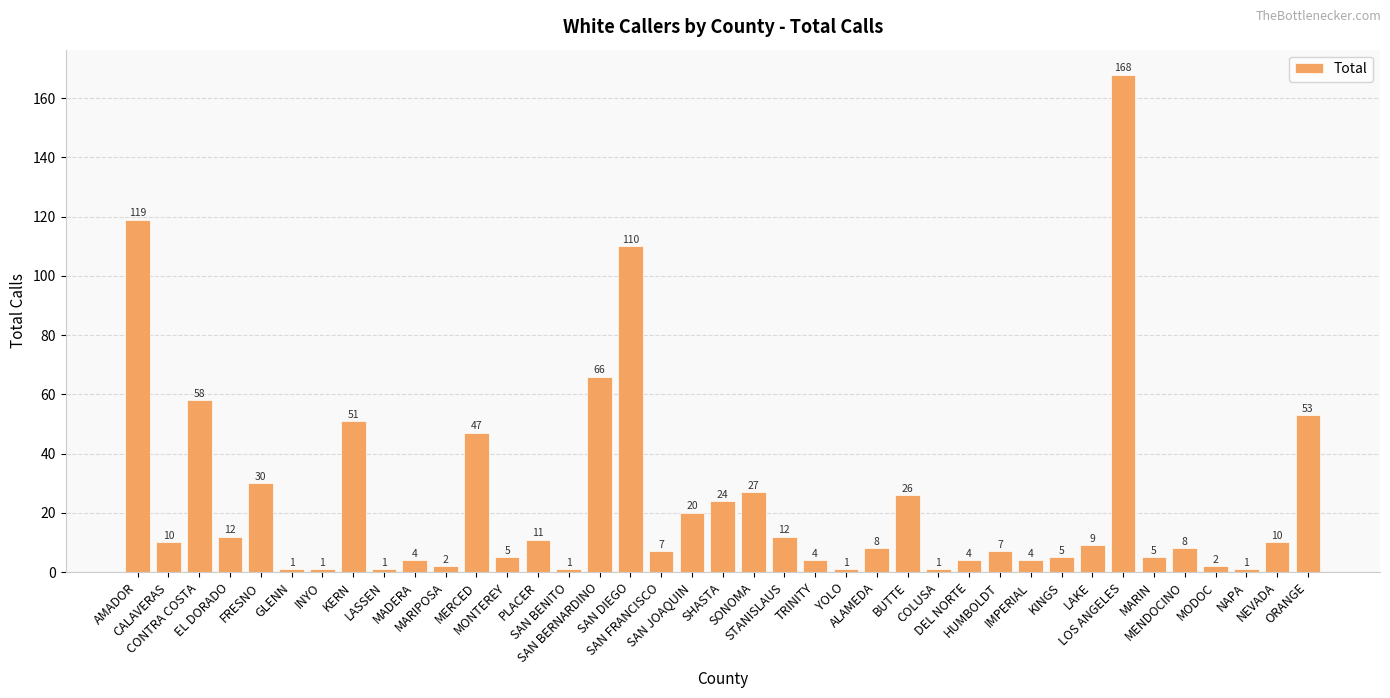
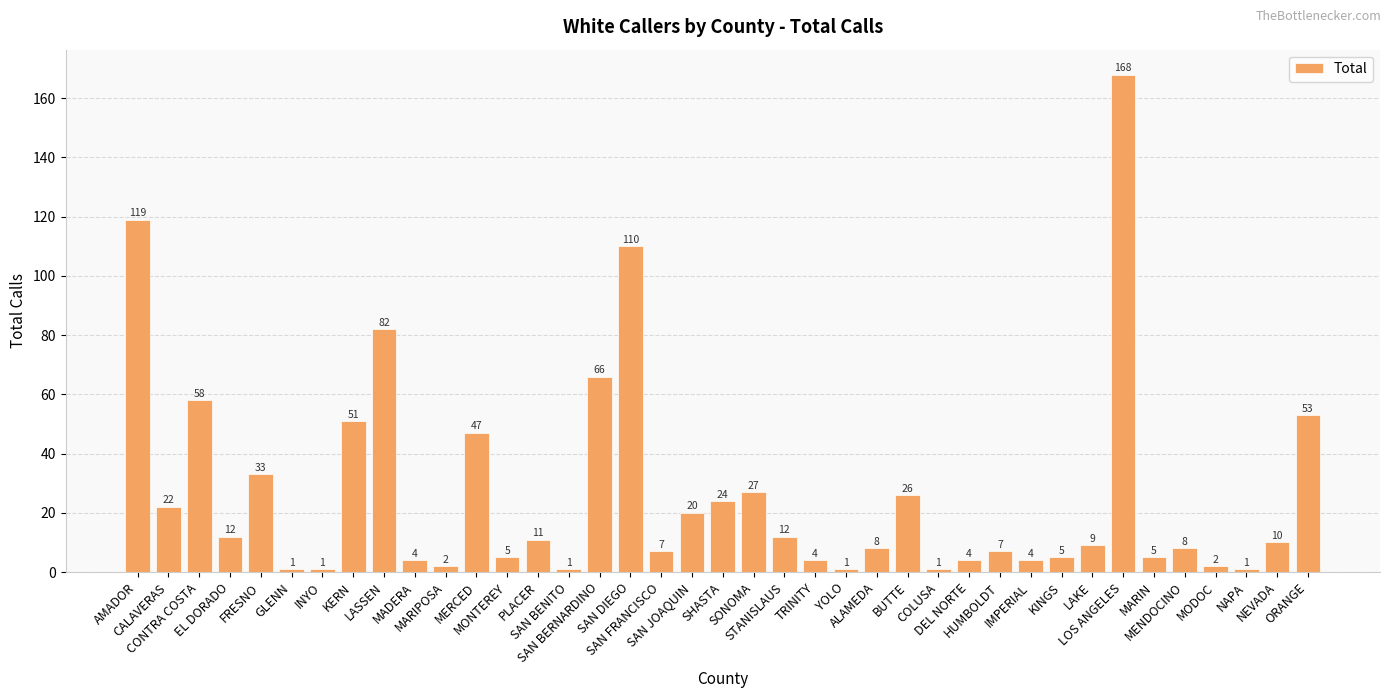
  {
    "AMADOR": 119,
-   "CALAVERAS": 10,
+   "CALAVERAS": 22,
    "CONTRA COSTA": 58,
    "EL DORADO": 12,
-   "FRESNO": 30,
+   "FRESNO": 33,
    "GLENN": 1,
    "INYO": 1,
    "KERN": 51,
-   "LASSEN": 1,
+   "LASSEN": 82,
    "MADERA": 4,
    "MARIPOSA": 2,
    "MERCED": 47,
    "MONTEREY": 5,
    "PLACER": 11,
    "SAN BENITO": 1,
    "SAN BERNARDINO": 66,
    "SAN DIEGO": 110,
    "SAN FRANCISCO": 7,
    "SAN JOAQUIN": 20,
    "SHASTA": 24,
    "SONOMA": 27,
    "STANISLAUS": 12,
    "TRINITY": 4,
    "YOLO": 1,
    "ALAMEDA": 8,
    "BUTTE": 26,
    "COLUSA": 1,
    "DEL NORTE": 4,
    "HUMBOLDT": 7,
    "IMPERIAL": 4,
    "KINGS": 5,
    "LAKE": 9,
    "LOS ANGELES": 168,
    "MARIN": 5,
    "MENDOCINO": 8,
    "MODOC": 2,
    "NAPA": 1,
    "NEVADA": 10,
    "ORANGE": 53
  }
